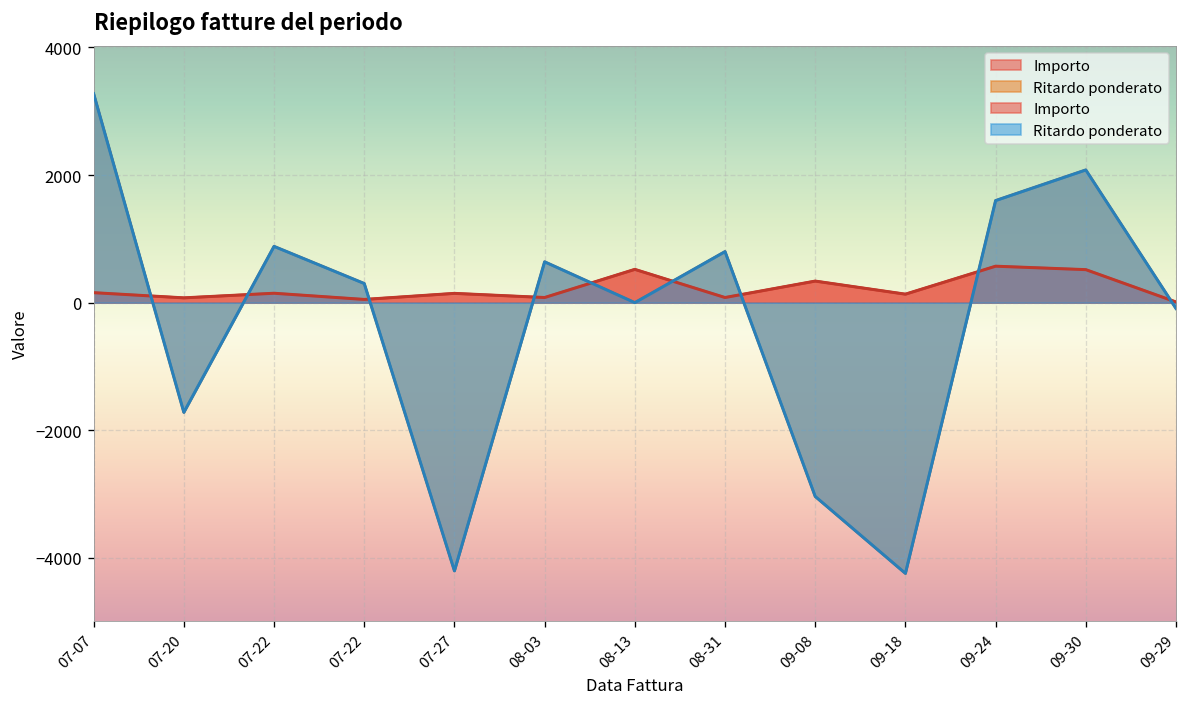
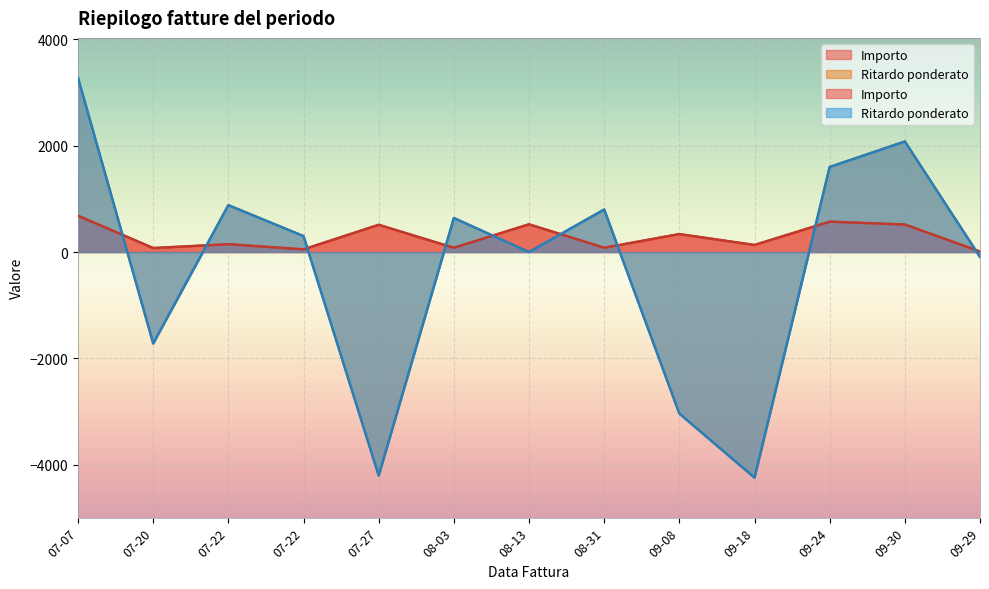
  {
    "Importo": {
-     "07-07": 200,
+     "07-07": 700,
      "07-20": 100,
-     "07-27": 100,
+     "07-27": 500,
      "08-03": 100,
      "08-13": 500,
      "08-31": 100,
      "09-08": 300,
      "09-18": 100,
      "09-24": 600,
      "09-30": 500
    }
  }
